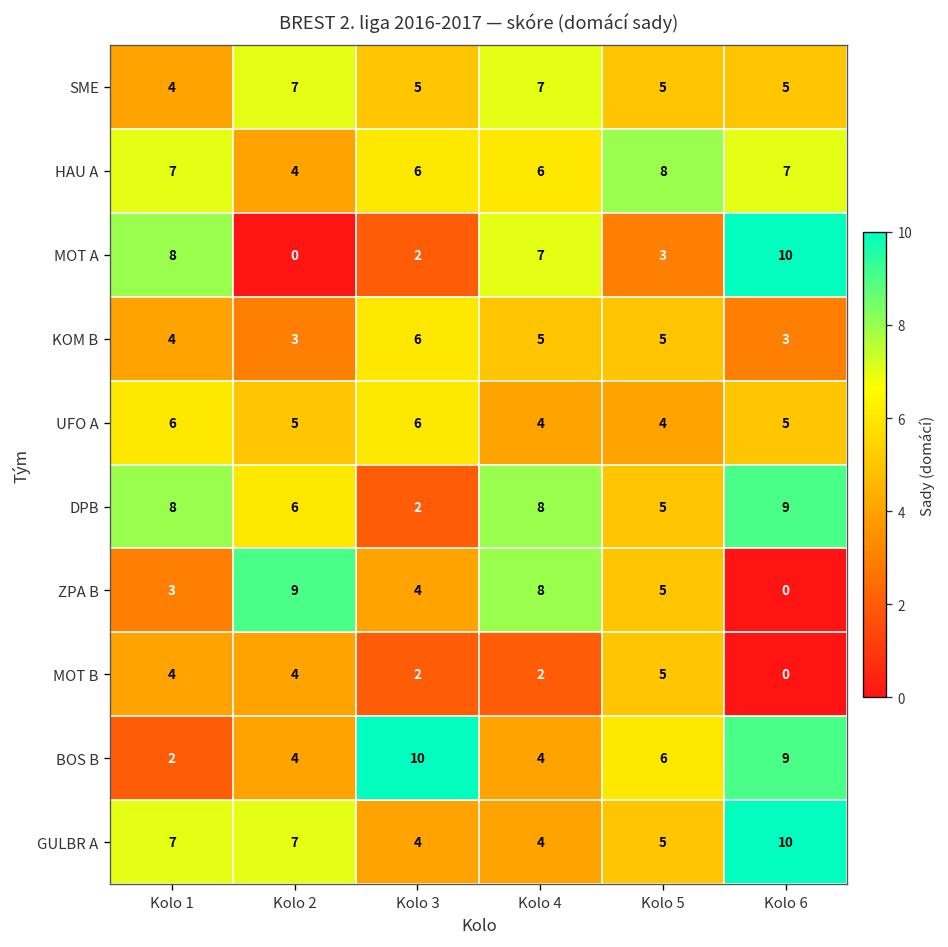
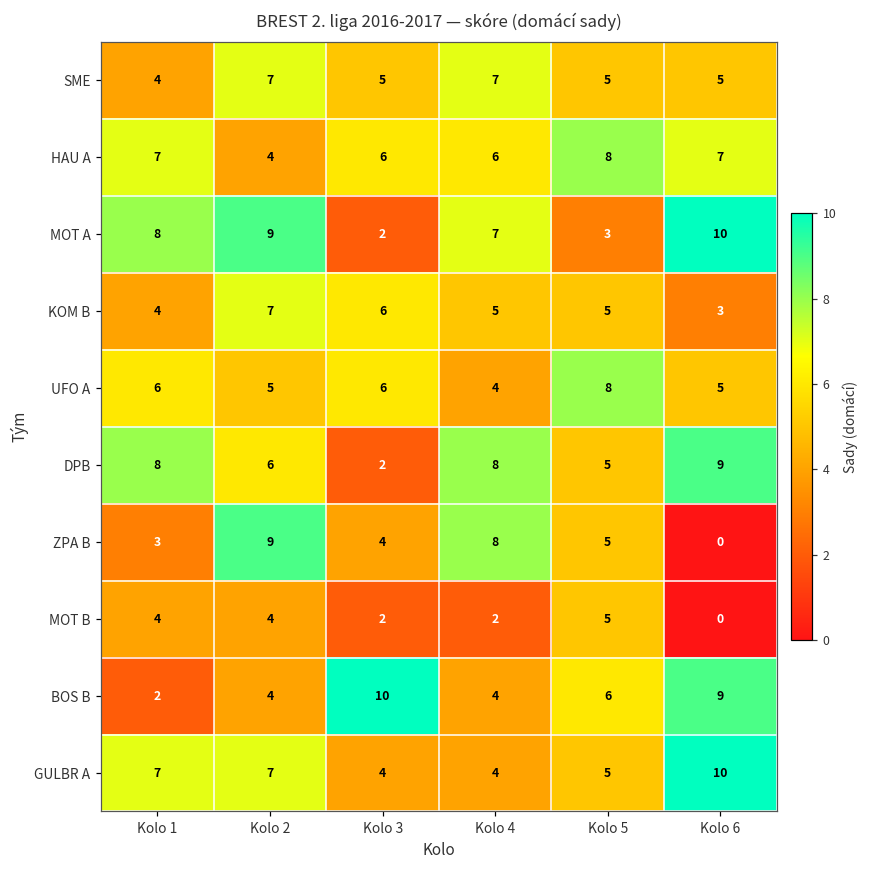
  {
    "SME": {
      "Kolo 1": 4,
      "Kolo 2": 7,
      "Kolo 3": 5,
      "Kolo 4": 7,
      "Kolo 5": 5,
      "Kolo 6": 5
    },
    "HAU A": {
      "Kolo 1": 7,
      "Kolo 2": 4,
      "Kolo 3": 6,
      "Kolo 4": 6,
      "Kolo 5": 8,
      "Kolo 6": 7
    },
    "MOT A": {
      "Kolo 1": 8,
-     "Kolo 2": 0,
+     "Kolo 2": 9,
      "Kolo 3": 2,
      "Kolo 4": 7,
      "Kolo 5": 3,
      "Kolo 6": 10
    },
    "KOM B": {
      "Kolo 1": 4,
-     "Kolo 2": 3,
+     "Kolo 2": 7,
      "Kolo 3": 6,
      "Kolo 4": 5,
      "Kolo 5": 5,
      "Kolo 6": 3
    },
    "UFO A": {
      "Kolo 1": 6,
      "Kolo 2": 5,
      "Kolo 3": 6,
      "Kolo 4": 4,
-     "Kolo 5": 4,
+     "Kolo 5": 8,
      "Kolo 6": 5
    },
    "DPB": {
      "Kolo 1": 8,
      "Kolo 2": 6,
      "Kolo 3": 2,
      "Kolo 4": 8,
      "Kolo 5": 5,
      "Kolo 6": 9
    },
    "ZPA B": {
      "Kolo 1": 3,
      "Kolo 2": 9,
      "Kolo 3": 4,
      "Kolo 4": 8,
      "Kolo 5": 5,
      "Kolo 6": 0
    },
    "MOT B": {
      "Kolo 1": 4,
      "Kolo 2": 4,
      "Kolo 3": 2,
      "Kolo 4": 2,
      "Kolo 5": 5,
      "Kolo 6": 0
    },
    "BOS B": {
      "Kolo 1": 2,
      "Kolo 2": 4,
      "Kolo 3": 10,
      "Kolo 4": 4,
      "Kolo 5": 6,
      "Kolo 6": 9
    },
    "GULBR A": {
      "Kolo 1": 7,
      "Kolo 2": 7,
      "Kolo 3": 4,
      "Kolo 4": 4,
      "Kolo 5": 5,
      "Kolo 6": 10
    }
  }
